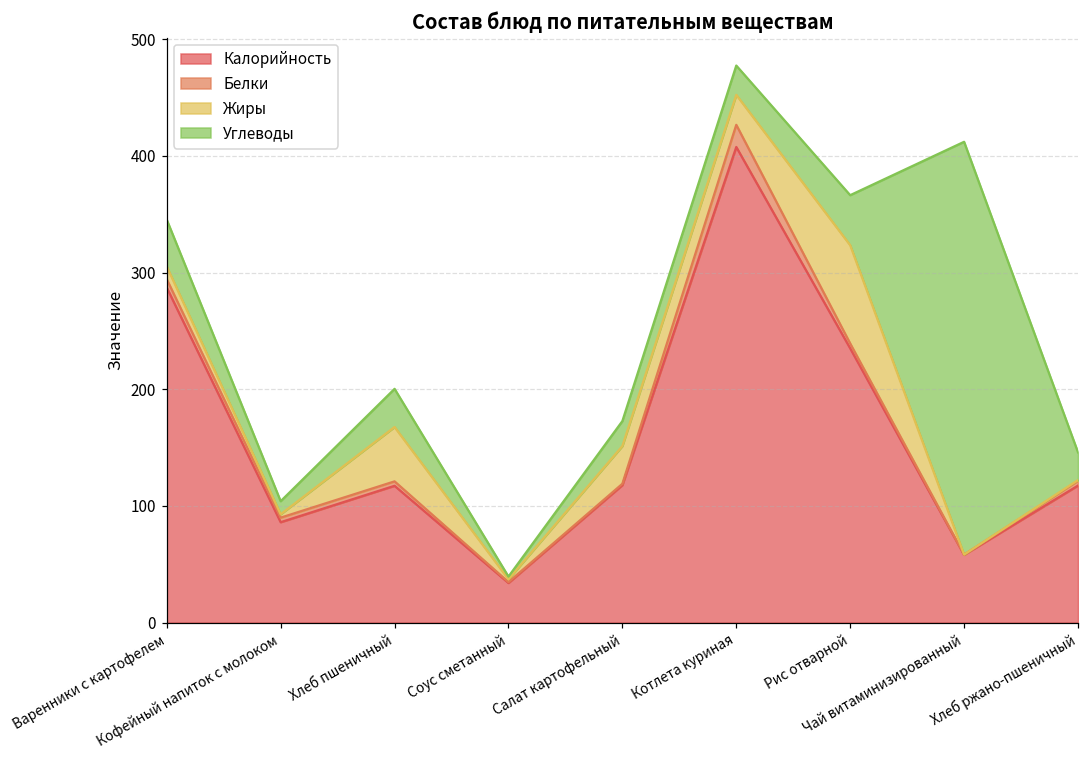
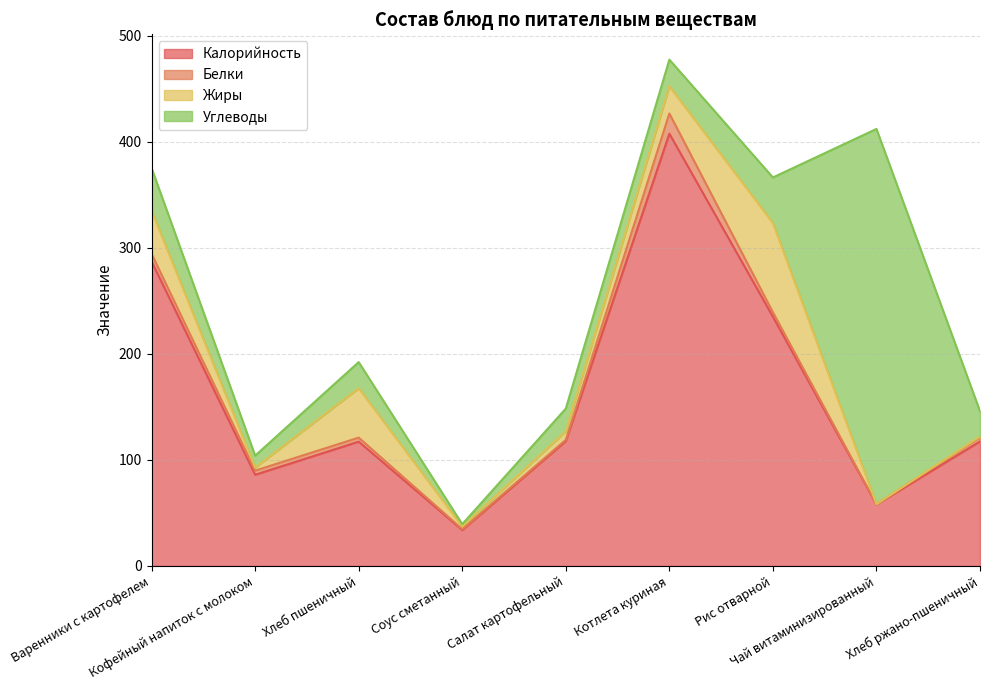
  {
    "Жиры": {
-     "Варенники с картофелем": 11,
+     "Варенники с картофелем": 41,
      "Кофейный напиток с молоком": 3,
      "Хлеб пшеничный": 47,
-     "Салат картофельный": 32,
+     "Салат картофельный": 8,
      "Котлета куриная": 26,
      "Рис отварной": 84
    },
    "Углеводы": {
      "Варенники с картофелем": 40,
      "Кофейный напиток с молоком": 11,
-     "Хлеб пшеничный": 33,
+     "Хлеб пшеничный": 25,
      "Салат картофельный": 21,
      "Котлета куриная": 25,
      "Рис отварной": 43,
      "Чай витаминизированный": 354,
      "Хлеб ржано-пшеничный": 24
    }
  }
